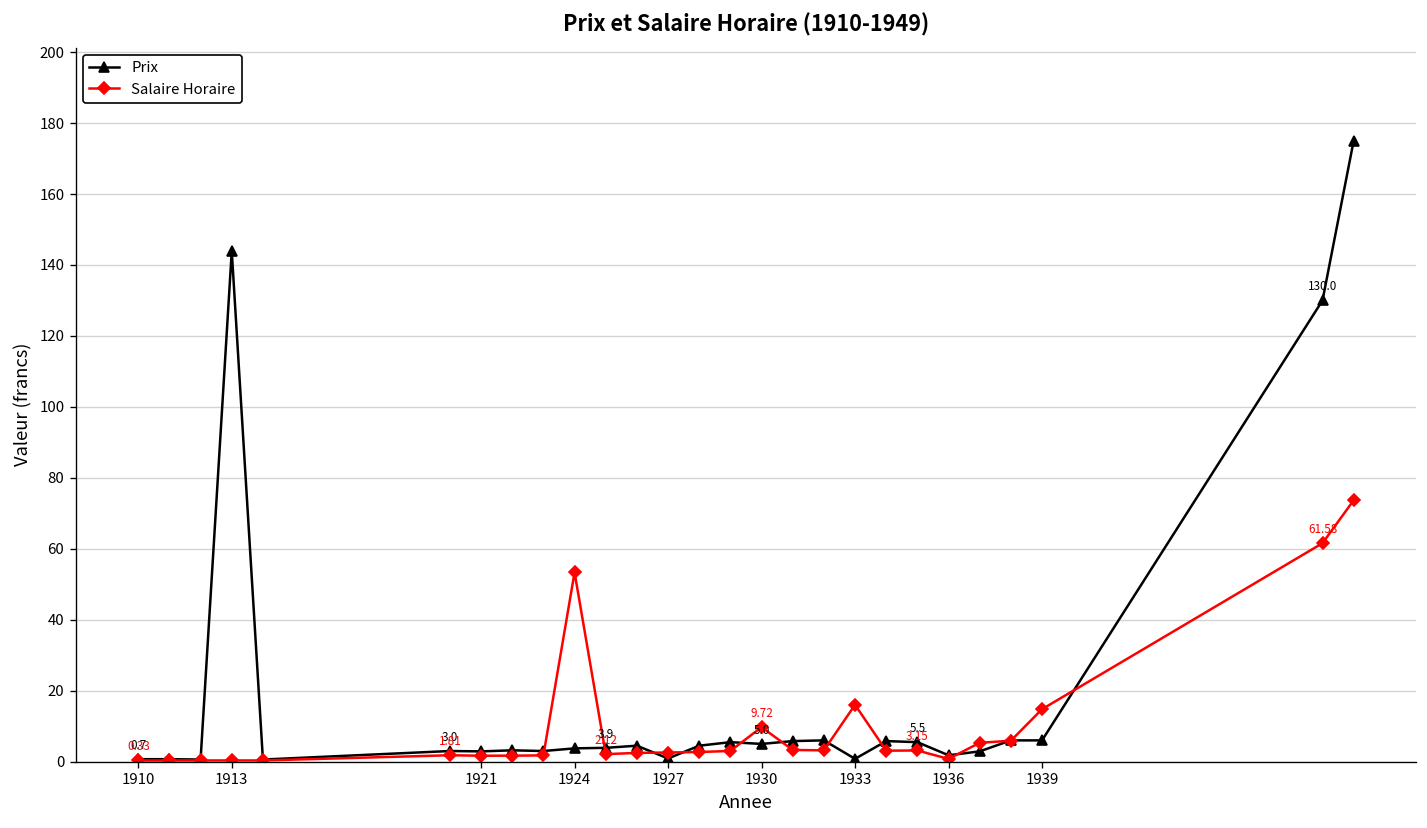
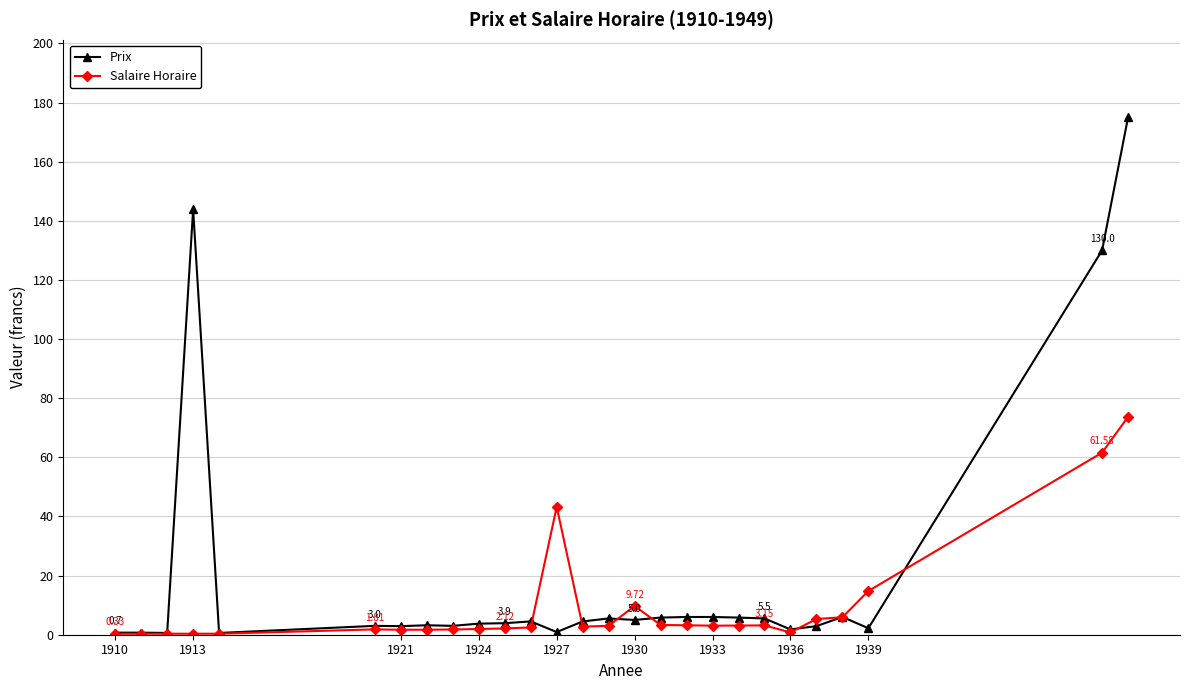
  {
    "Prix": {
      "1913": 144,
      "1921": 3,
      "1924": 4,
      "1927": 1,
-     "1933": 1,
+     "1933": 6,
      "1936": 2,
-     "1939": 6
+     "1939": 2
    },
    "Salaire Horaire": {
      "1913": 0,
      "1921": 2,
-     "1924": 53,
-     "1927": 3,
-     "1933": 16,
+     "1924": 2,
+     "1927": 43,
+     "1933": 3,
      "1936": 1,
      "1939": 15
    }
  }
